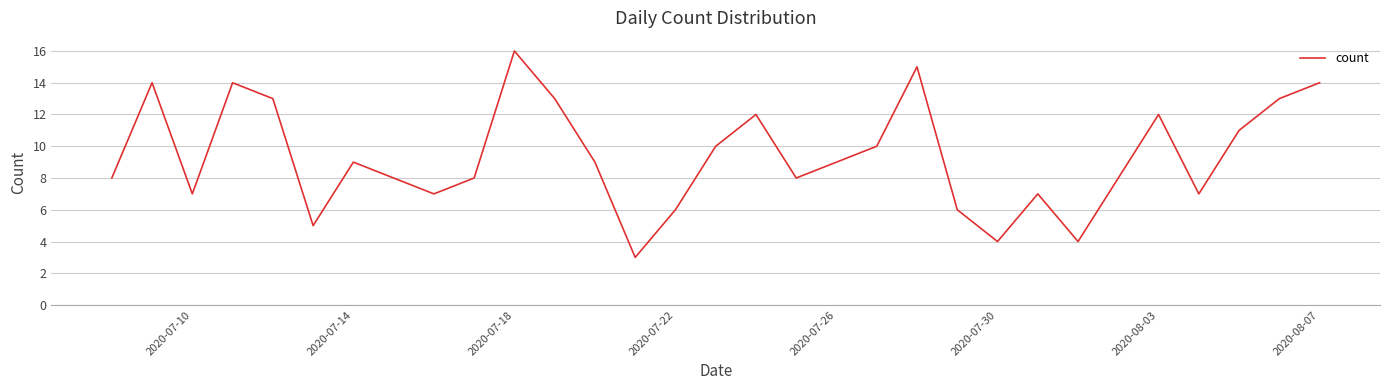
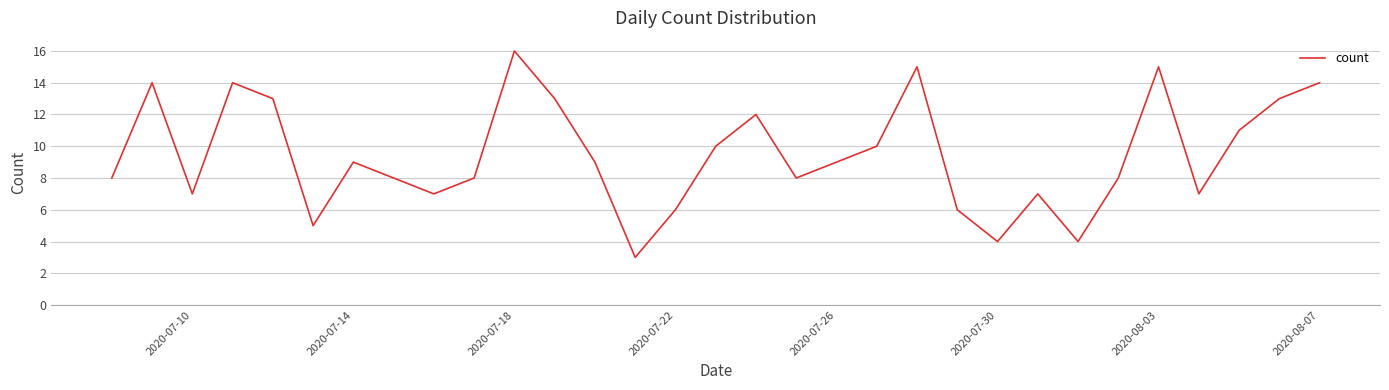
  {
    "2020-07-10": 7,
    "2020-07-14": 9,
    "2020-07-18": 16,
    "2020-07-22": 6,
    "2020-07-26": 9,
    "2020-07-30": 4,
-   "2020-08-03": 12,
+   "2020-08-03": 15,
    "2020-08-07": 14
  }
